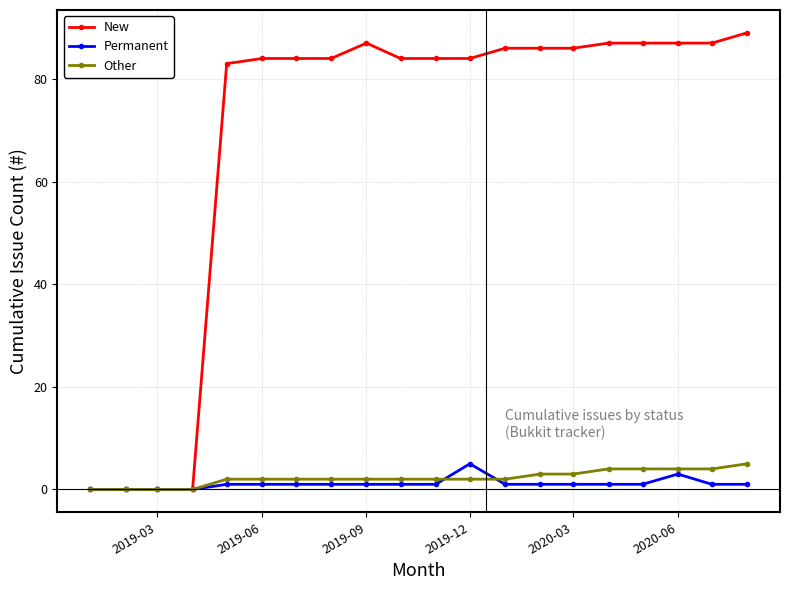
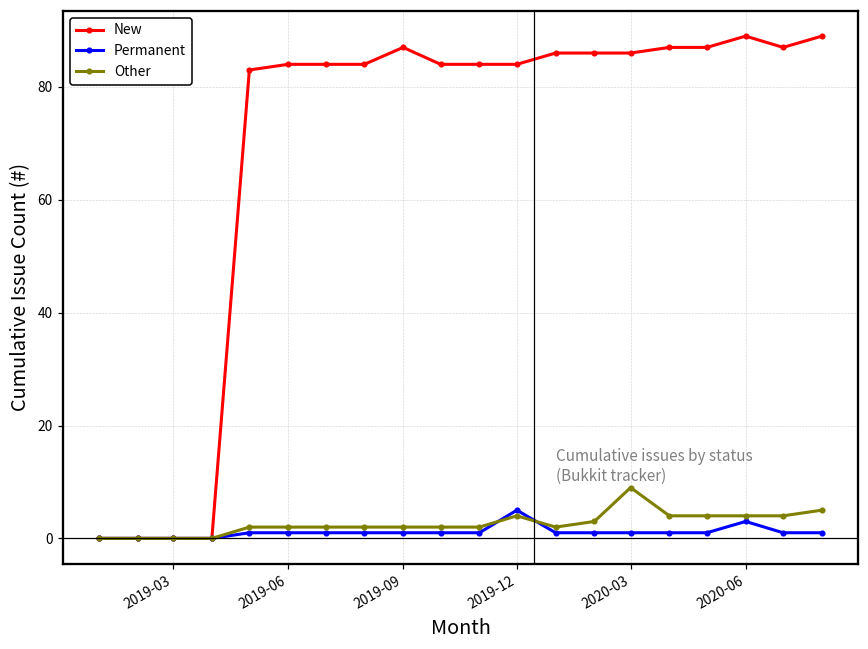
  {
    "New": {
      "2019-06": 84,
      "2019-09": 87,
      "2019-12": 84,
      "2020-03": 86,
-     "2020-06": 87
+     "2020-06": 89
    },
    "Permanent": {
      "2019-06": 1,
      "2019-09": 1,
      "2019-12": 5,
      "2020-03": 1,
      "2020-06": 3
    },
    "Other": {
      "2019-06": 2,
      "2019-09": 2,
-     "2019-12": 2,
-     "2020-03": 3,
+     "2019-12": 4,
+     "2020-03": 9,
      "2020-06": 4
    }
  }
